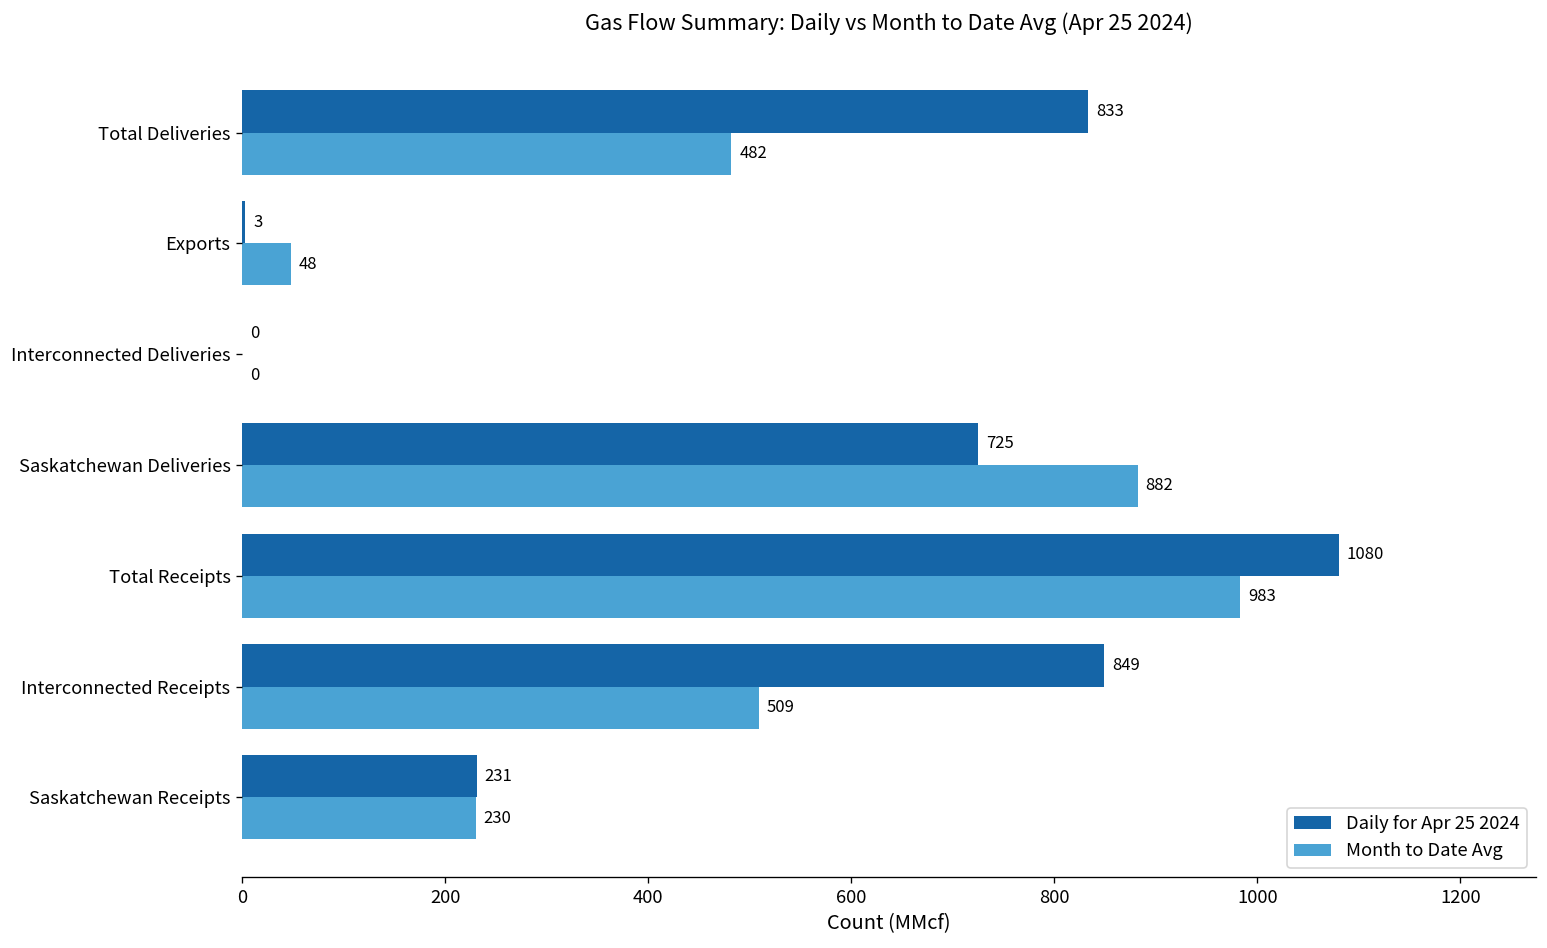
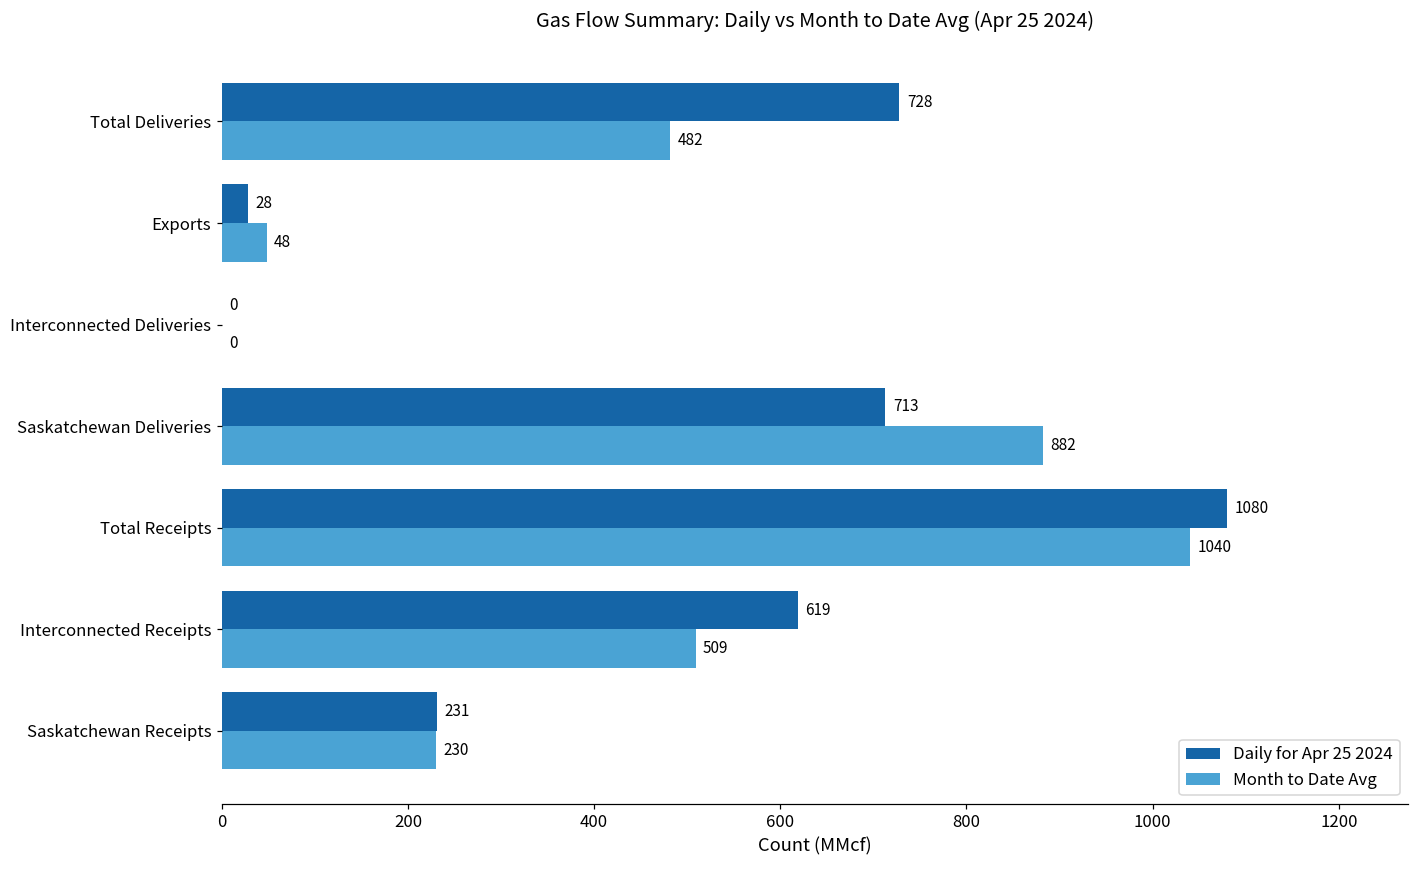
  {
    "Daily for Apr 25 2024": {
-     "Total Deliveries": 833,
-     "Exports": 3,
+     "Total Deliveries": 728,
+     "Exports": 28,
      "Interconnected Deliveries": 0,
-     "Saskatchewan Deliveries": 725,
+     "Saskatchewan Deliveries": 713,
      "Total Receipts": 1080,
-     "Interconnected Receipts": 849,
+     "Interconnected Receipts": 619,
      "Saskatchewan Receipts": 231
    },
    "Month to Date Avg": {
      "Total Deliveries": 482,
      "Exports": 48,
      "Interconnected Deliveries": 0,
      "Saskatchewan Deliveries": 882,
-     "Total Receipts": 983,
+     "Total Receipts": 1040,
      "Interconnected Receipts": 509,
      "Saskatchewan Receipts": 230
    }
  }
